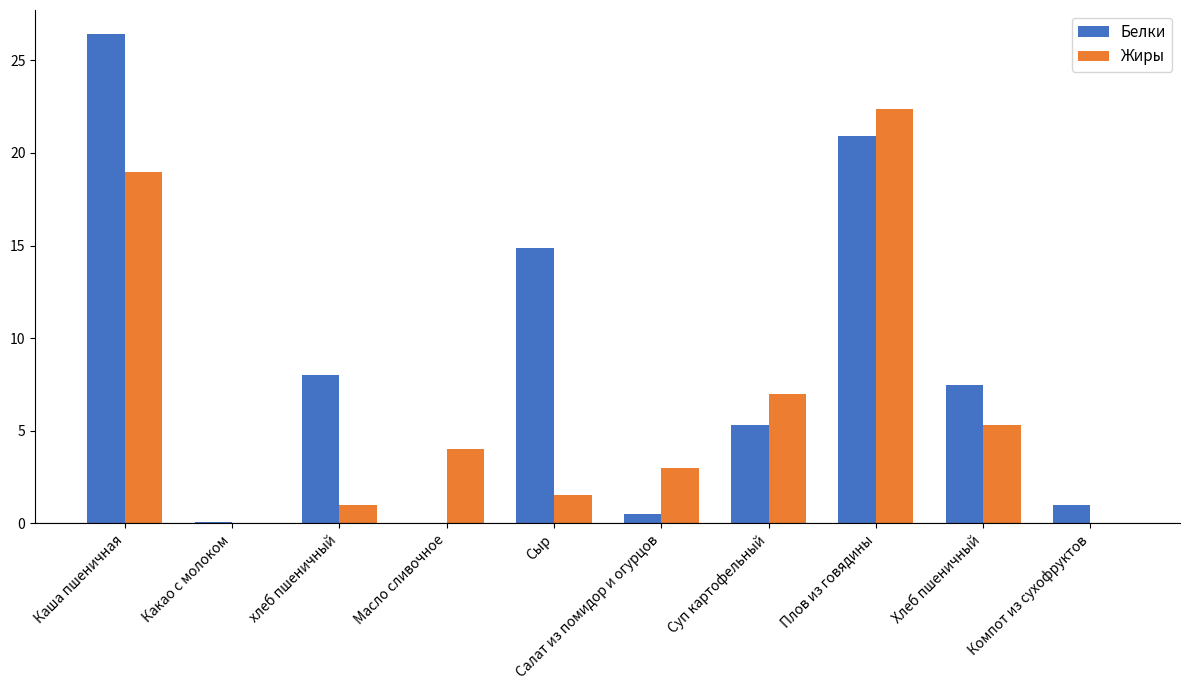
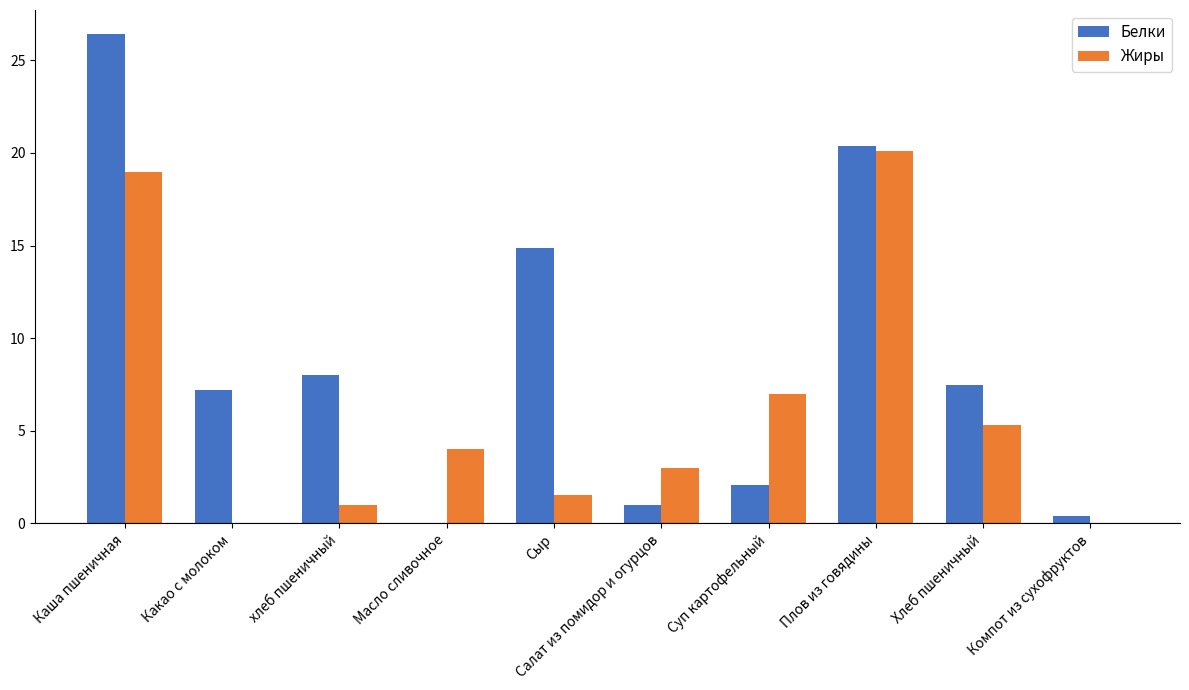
  {
    "Белки": {
      "Каша пшеничная": 26.4,
-     "Какао с молоком": 0.1,
+     "Какао с молоком": 7.2,
      "хлеб пшеничный": 8.0,
      "Масло сливочное": 0.0,
      "Сыр": 14.9,
-     "Салат из помидор и огурцов": 0.5,
-     "Суп картофельный": 5.3,
-     "Плов из говядины": 20.9,
+     "Салат из помидор и огурцов": 1.0,
+     "Суп картофельный": 2.1,
+     "Плов из говядины": 20.4,
      "Хлеб пшеничный": 7.5,
-     "Компот из сухофруктов": 1.0
+     "Компот из сухофруктов": 0.4
    },
    "Жиры": {
      "Каша пшеничная": 19.0,
      "Какао с молоком": 0.0,
      "хлеб пшеничный": 1.0,
      "Масло сливочное": 4.0,
      "Сыр": 1.5,
      "Салат из помидор и огурцов": 3.0,
      "Суп картофельный": 7.0,
-     "Плов из говядины": 22.4,
+     "Плов из говядины": 20.1,
      "Хлеб пшеничный": 5.3,
      "Компот из сухофруктов": 0.0
    }
  }
